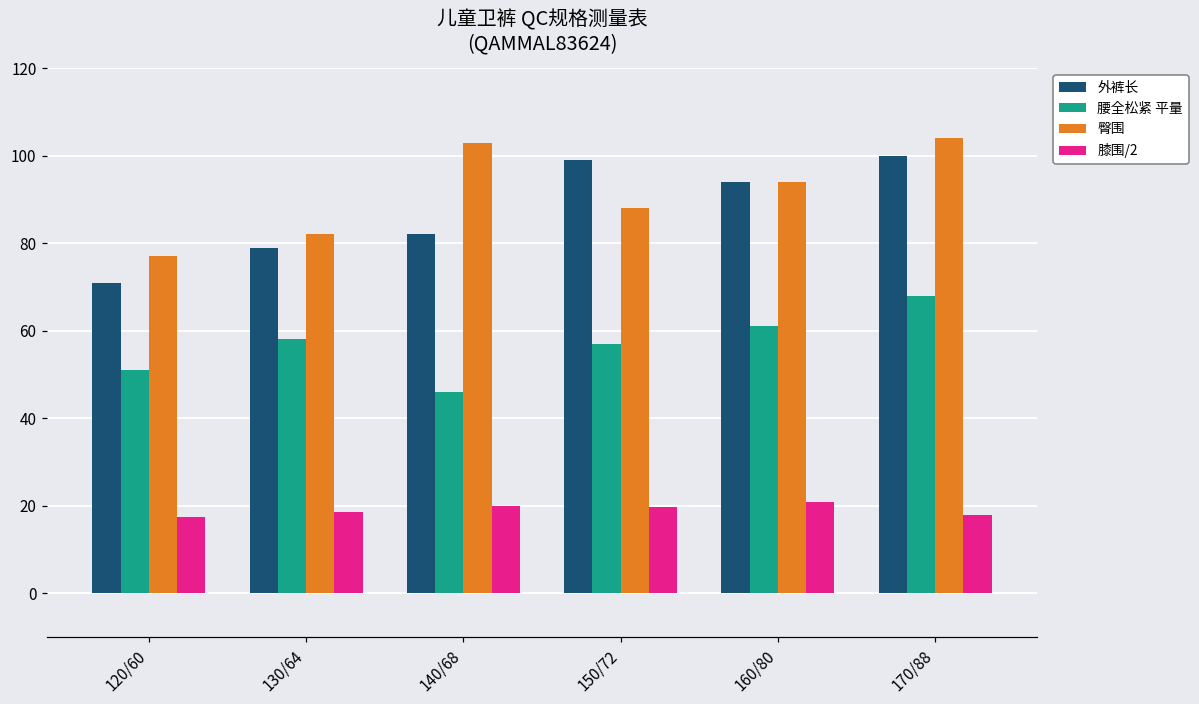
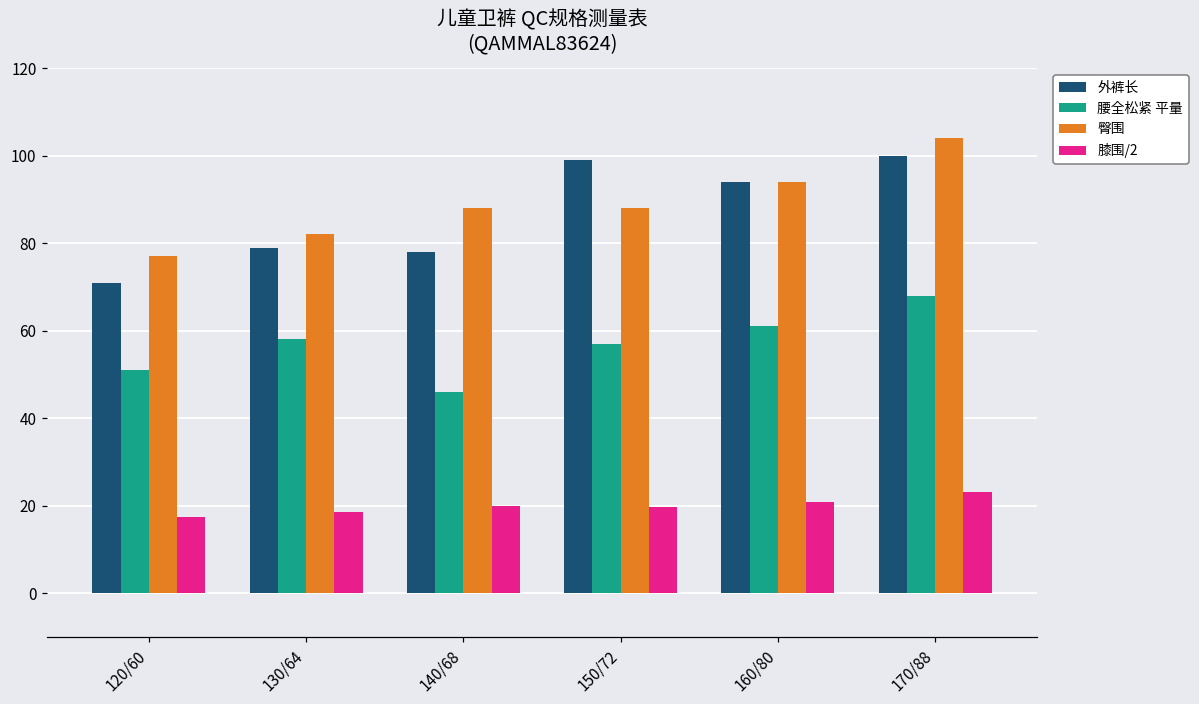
  {
    "外裤长": {
      "120/60": 71,
      "130/64": 79,
-     "140/68": 82,
+     "140/68": 78,
      "150/72": 99,
      "160/80": 94,
      "170/88": 100
    },
    "腰全松紧 平量": {
      "120/60": 51,
      "130/64": 58,
      "140/68": 46,
      "150/72": 57,
      "160/80": 61,
      "170/88": 68
    },
    "臀围": {
      "120/60": 77,
      "130/64": 82,
-     "140/68": 103,
+     "140/68": 88,
      "150/72": 88,
      "160/80": 94,
      "170/88": 104
    },
    "膝围/2": {
      "120/60": 18,
      "130/64": 19,
      "140/68": 20,
      "150/72": 20,
      "160/80": 21,
-     "170/88": 18
+     "170/88": 23
    }
  }
